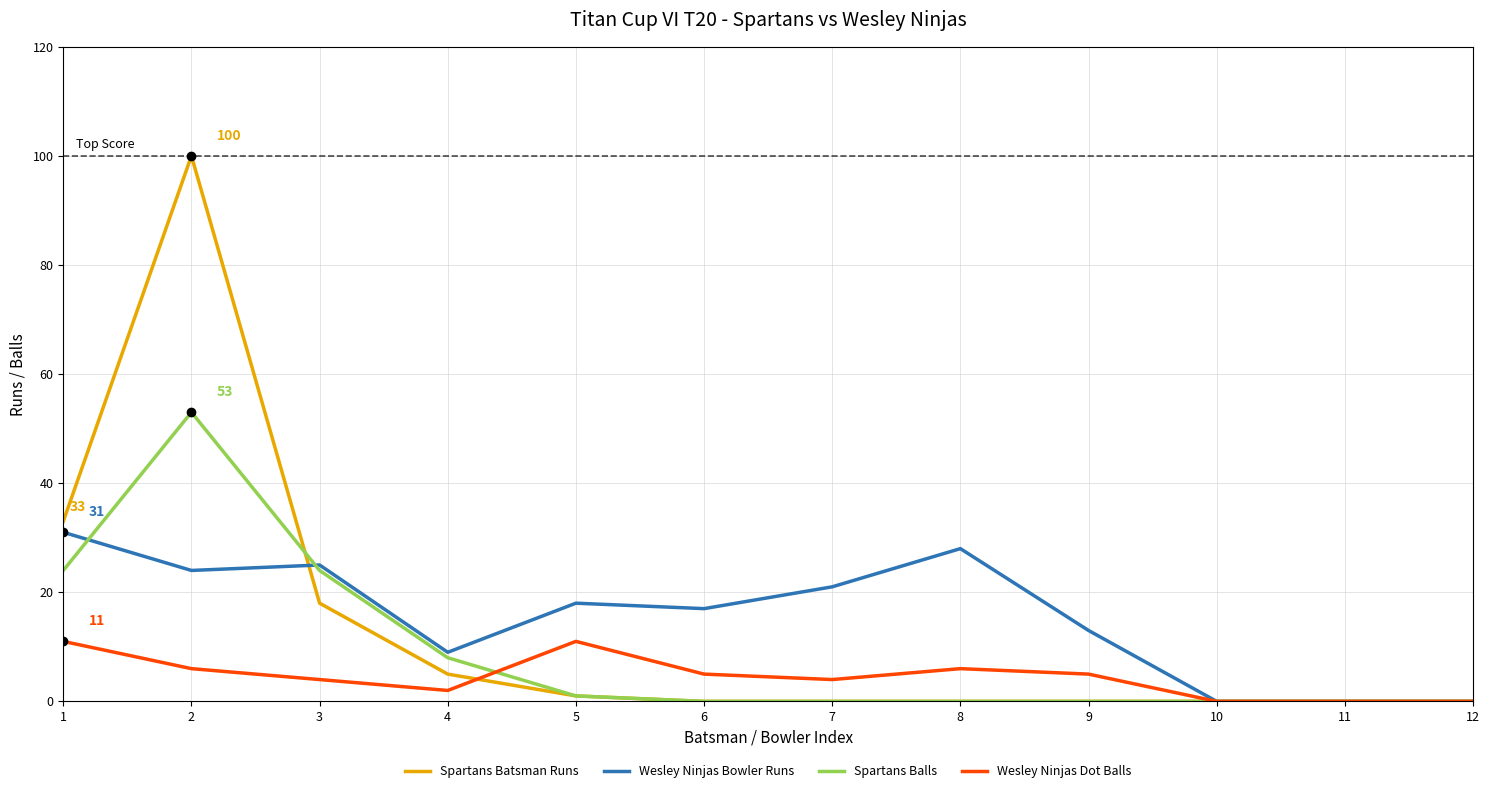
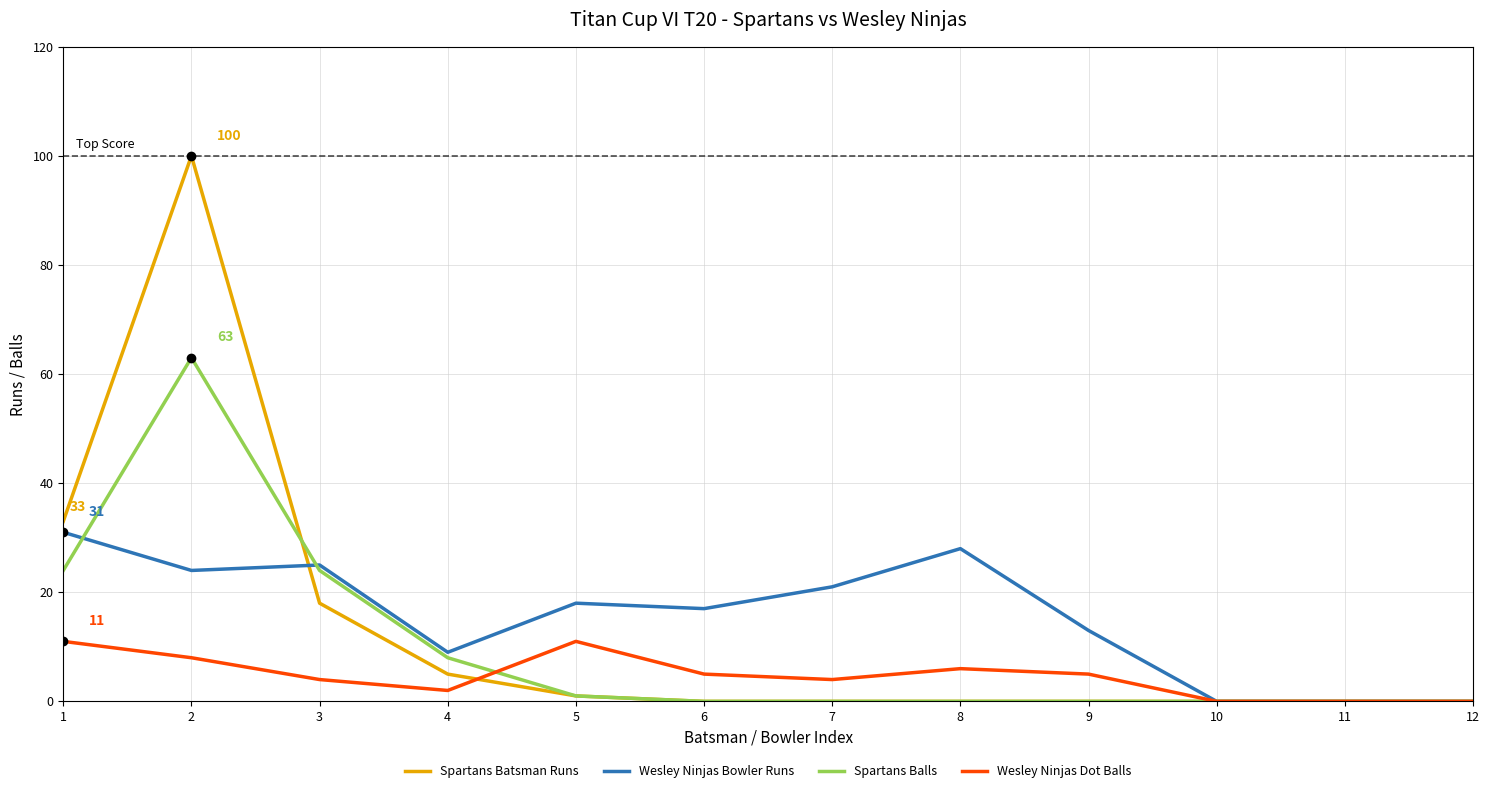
  {
    "Spartans Batsman Runs": {
      "1": 33
    },
    "Wesley Ninjas Bowler Runs": {
      "2": 24,
      "3": 25,
      "4": 9,
      "5": 18,
      "6": 17,
      "7": 21,
      "8": 28,
      "9": 13
    },
    "Spartans Balls": {
-     "2": 53
+     "2": 63
    },
    "Wesley Ninjas Dot Balls": {
-     "2": 6,
+     "2": 8,
      "3": 4,
      "4": 2,
      "5": 11,
      "6": 5,
      "7": 4,
      "8": 6,
      "9": 5
    }
  }
